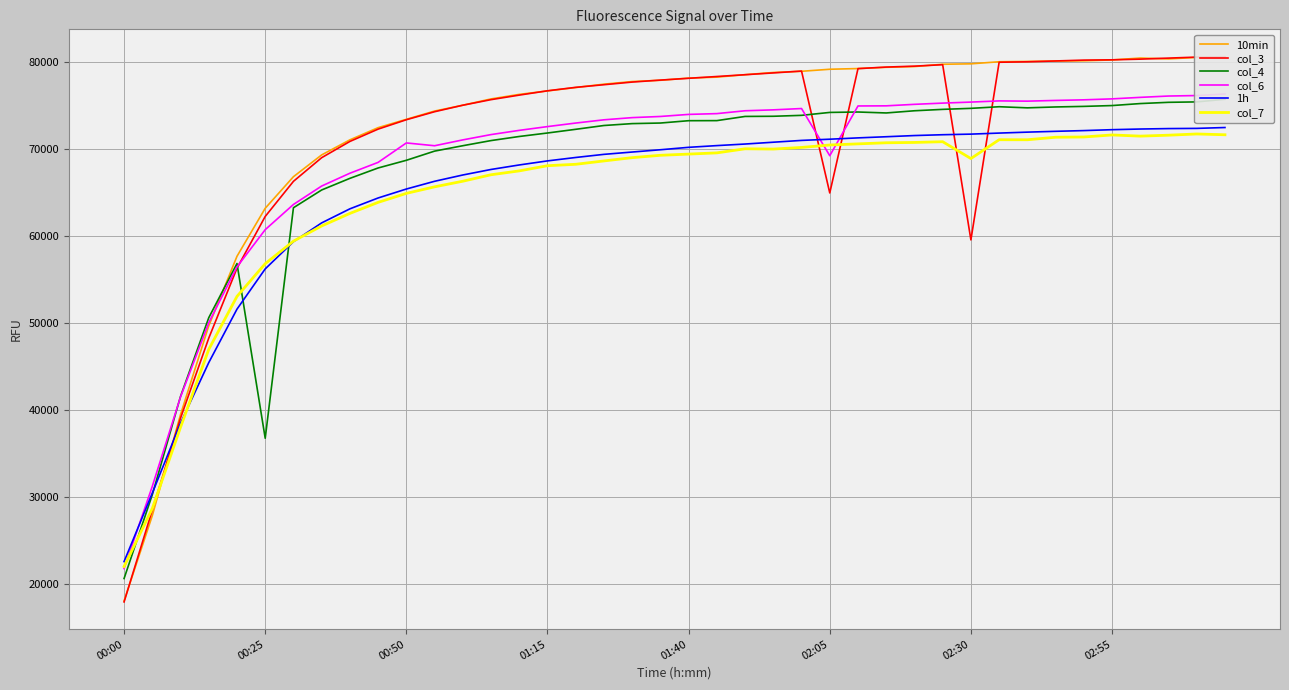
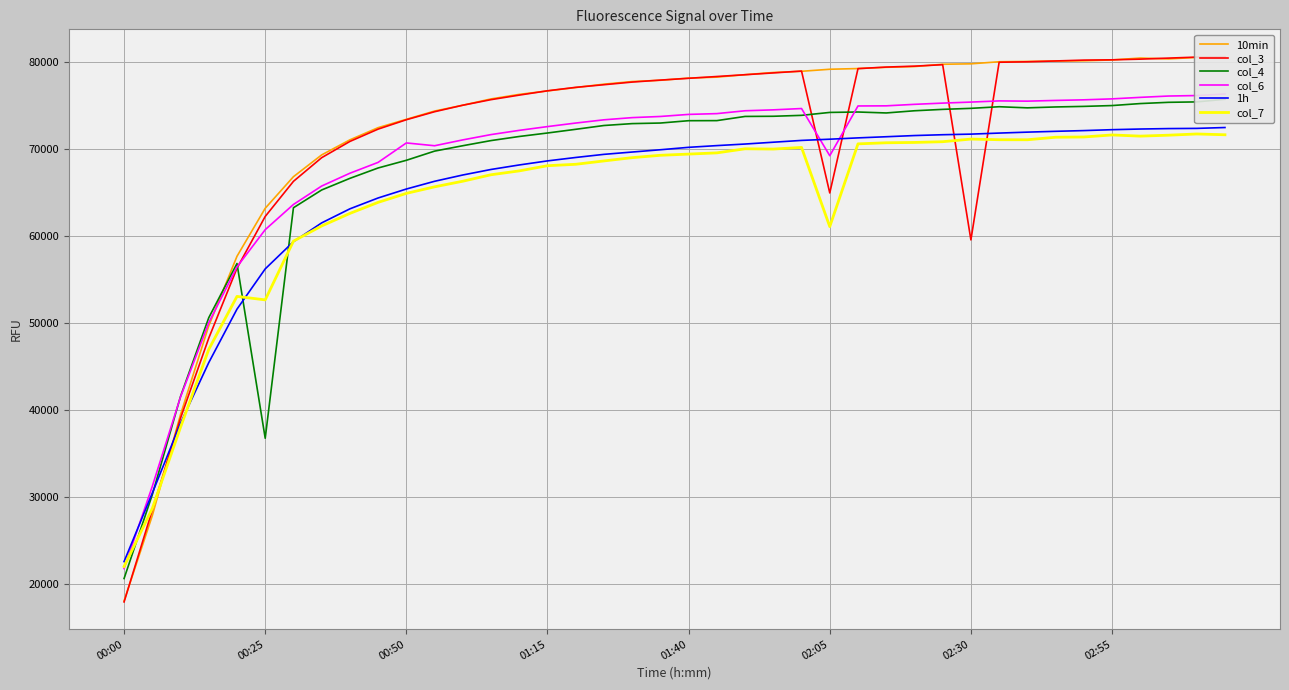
  {
    "10min": {
      "00:25": 63000,
      "02:05": 79000,
      "02:30": 80000
    },
    "col_3": {
      "00:25": 62000,
      "02:05": 65000,
      "02:30": 60000
    },
    "col_4": {
      "00:00": 21000,
      "00:25": 37000,
      "00:50": 69000,
      "01:15": 72000,
      "01:40": 73000,
      "02:05": 74000,
      "02:30": 75000,
      "02:55": 75000
    },
    "col_6": {
      "00:25": 61000,
      "00:50": 71000,
      "01:15": 73000,
      "01:40": 74000,
      "02:05": 69000,
      "02:30": 75000,
      "02:55": 76000
    },
    "1h": {
      "00:00": 23000,
      "00:25": 56000,
      "00:50": 65000,
      "01:15": 69000,
      "01:40": 70000,
      "02:05": 71000,
      "02:30": 72000,
      "02:55": 72000
    },
    "col_7": {
-     "00:25": 57000,
+     "00:25": 53000,
      "00:50": 65000,
      "01:15": 68000,
      "01:40": 69000,
-     "02:05": 70000,
-     "02:30": 69000,
+     "02:05": 61000,
+     "02:30": 71000,
      "02:55": 72000
    }
  }
